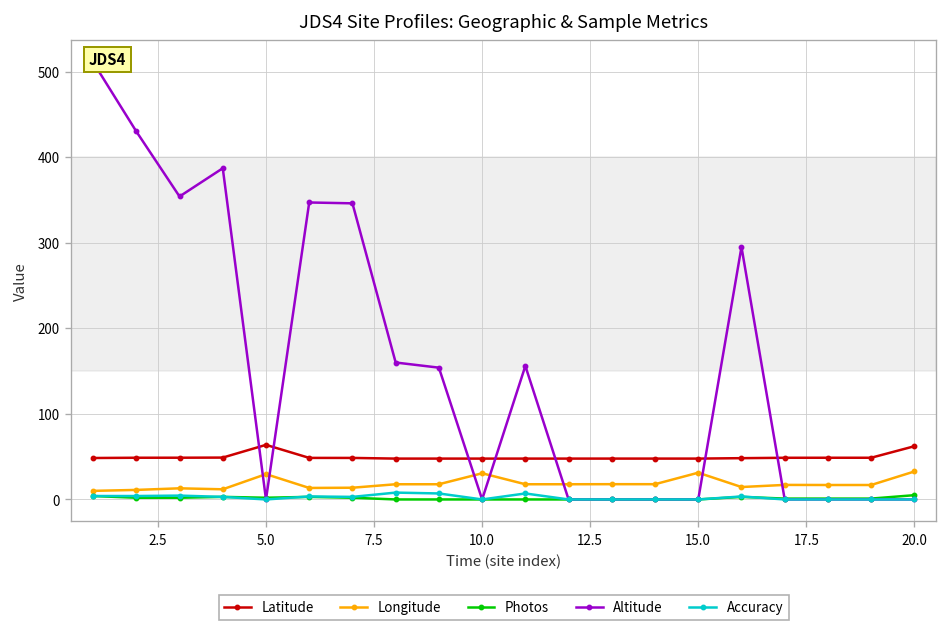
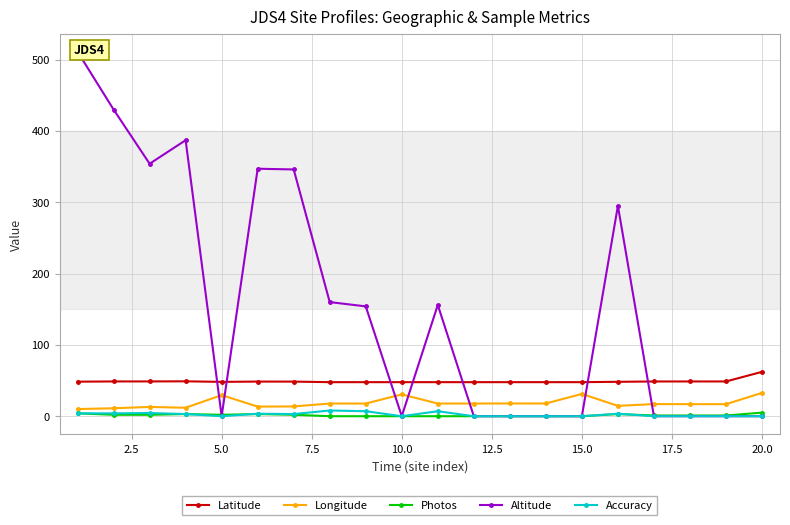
  {
    "Latitude": {
-     "5.0": 60,
+     "5.0": 50,
      "10.0": 50,
      "15.0": 50,
      "20.0": 60
    },
    "Longitude": {
      "5.0": 30,
      "10.0": 30,
      "15.0": 30,
      "20.0": 30
    },
    "Photos": {
      "20.0": 10
    }
  }
